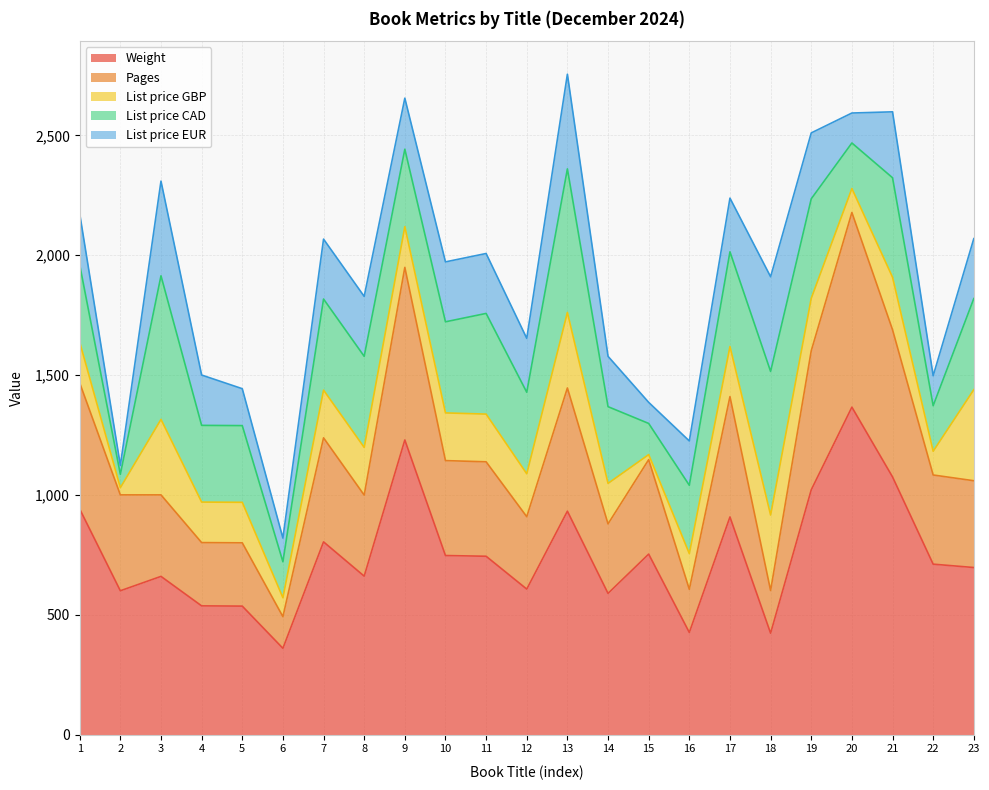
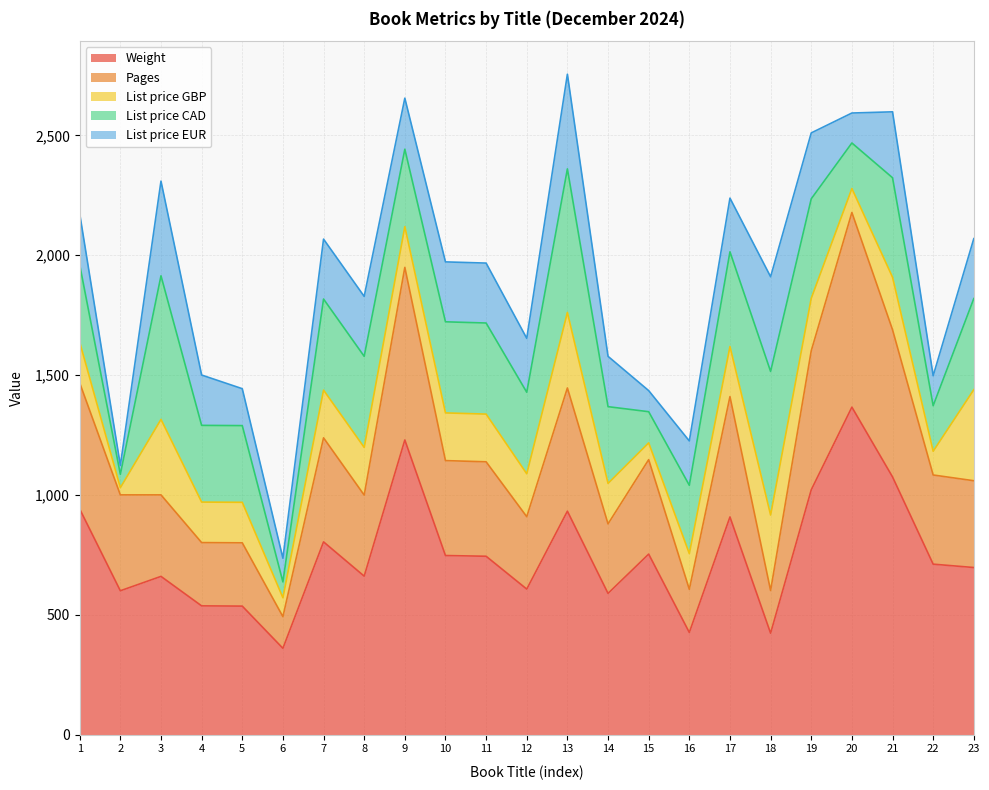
  {
    "List price GBP": {
      "1": 170,
      "2": 30,
      "3": 310,
      "4": 170,
      "5": 170,
      "6": 80,
      "7": 200,
      "8": 200,
      "9": 170,
      "10": 200,
      "11": 200,
      "12": 180,
      "13": 310,
      "14": 170,
-     "15": 20,
+     "15": 70,
      "16": 150,
      "17": 210,
      "18": 310,
      "19": 220,
      "20": 100,
      "21": 220,
      "22": 100,
      "23": 380
    },
    "List price CAD": {
      "1": 320,
      "2": 60,
      "3": 600,
      "4": 320,
      "5": 320,
-     "6": 150,
+     "6": 70,
      "7": 380,
      "8": 380,
      "9": 320,
      "10": 380,
-     "11": 420,
+     "11": 380,
      "12": 340,
      "13": 600,
      "14": 320,
      "15": 130,
      "16": 290,
      "17": 400,
      "18": 600,
      "19": 420,
      "20": 190,
      "21": 420,
      "22": 190,
      "23": 380
    },
    "List price EUR": {
      "1": 210,
      "2": 40,
      "3": 390,
      "4": 210,
      "5": 150,
      "6": 100,
      "7": 250,
      "8": 250,
      "9": 210,
      "10": 250,
      "11": 250,
      "12": 230,
      "13": 400,
      "14": 210,
      "15": 90,
      "16": 190,
      "17": 220,
      "18": 400,
      "19": 280,
      "20": 130,
      "21": 280,
      "22": 130,
      "23": 250
    }
  }
